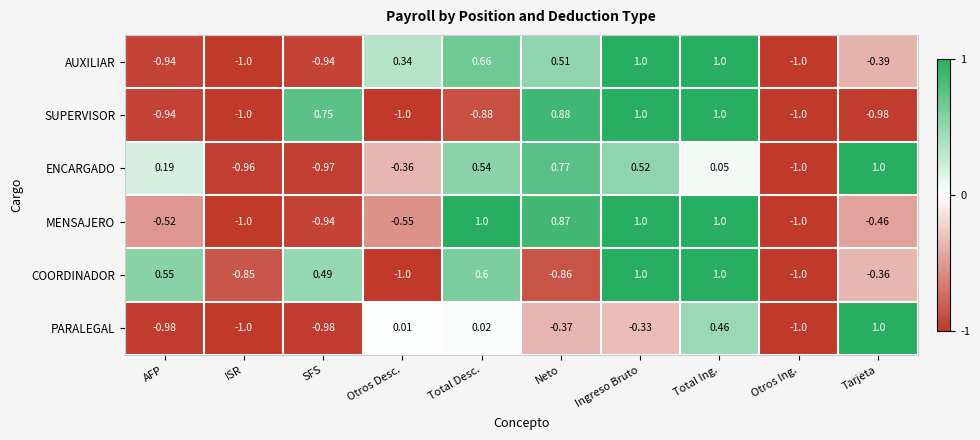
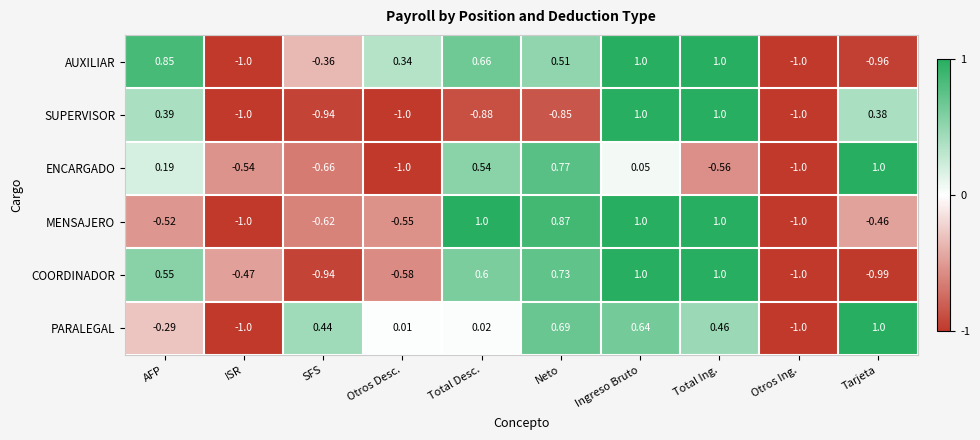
  {
    "AUXILIAR": {
-     "AFP": -0.94,
+     "AFP": 0.85,
      "ISR": -1.0,
-     "SFS": -0.94,
+     "SFS": -0.36,
      "Otros Desc.": 0.34,
      "Total Desc.": 0.66,
      "Neto": 0.51,
      "Ingreso Bruto": 1.0,
      "Total Ing.": 1.0,
      "Otros Ing.": -1.0,
-     "Tarjeta": -0.39
+     "Tarjeta": -0.96
    },
    "SUPERVISOR": {
-     "AFP": -0.94,
+     "AFP": 0.39,
      "ISR": -1.0,
-     "SFS": 0.75,
+     "SFS": -0.94,
      "Otros Desc.": -1.0,
      "Total Desc.": -0.88,
-     "Neto": 0.88,
+     "Neto": -0.85,
      "Ingreso Bruto": 1.0,
      "Total Ing.": 1.0,
      "Otros Ing.": -1.0,
-     "Tarjeta": -0.98
+     "Tarjeta": 0.38
    },
    "ENCARGADO": {
      "AFP": 0.19,
-     "ISR": -0.96,
-     "SFS": -0.97,
-     "Otros Desc.": -0.36,
+     "ISR": -0.54,
+     "SFS": -0.66,
+     "Otros Desc.": -1.0,
      "Total Desc.": 0.54,
      "Neto": 0.77,
-     "Ingreso Bruto": 0.52,
-     "Total Ing.": 0.05,
+     "Ingreso Bruto": 0.05,
+     "Total Ing.": -0.56,
      "Otros Ing.": -1.0,
      "Tarjeta": 1.0
    },
    "MENSAJERO": {
      "AFP": -0.52,
      "ISR": -1.0,
-     "SFS": -0.94,
+     "SFS": -0.62,
      "Otros Desc.": -0.55,
      "Total Desc.": 1.0,
      "Neto": 0.87,
      "Ingreso Bruto": 1.0,
      "Total Ing.": 1.0,
      "Otros Ing.": -1.0,
      "Tarjeta": -0.46
    },
    "COORDINADOR": {
      "AFP": 0.55,
-     "ISR": -0.85,
-     "SFS": 0.49,
-     "Otros Desc.": -1.0,
+     "ISR": -0.47,
+     "SFS": -0.94,
+     "Otros Desc.": -0.58,
      "Total Desc.": 0.6,
-     "Neto": -0.86,
+     "Neto": 0.73,
      "Ingreso Bruto": 1.0,
      "Total Ing.": 1.0,
      "Otros Ing.": -1.0,
-     "Tarjeta": -0.36
+     "Tarjeta": -0.99
    },
    "PARALEGAL": {
-     "AFP": -0.98,
+     "AFP": -0.29,
      "ISR": -1.0,
-     "SFS": -0.98,
+     "SFS": 0.44,
      "Otros Desc.": 0.01,
      "Total Desc.": 0.02,
-     "Neto": -0.37,
-     "Ingreso Bruto": -0.33,
+     "Neto": 0.69,
+     "Ingreso Bruto": 0.64,
      "Total Ing.": 0.46,
      "Otros Ing.": -1.0,
      "Tarjeta": 1.0
    }
  }
